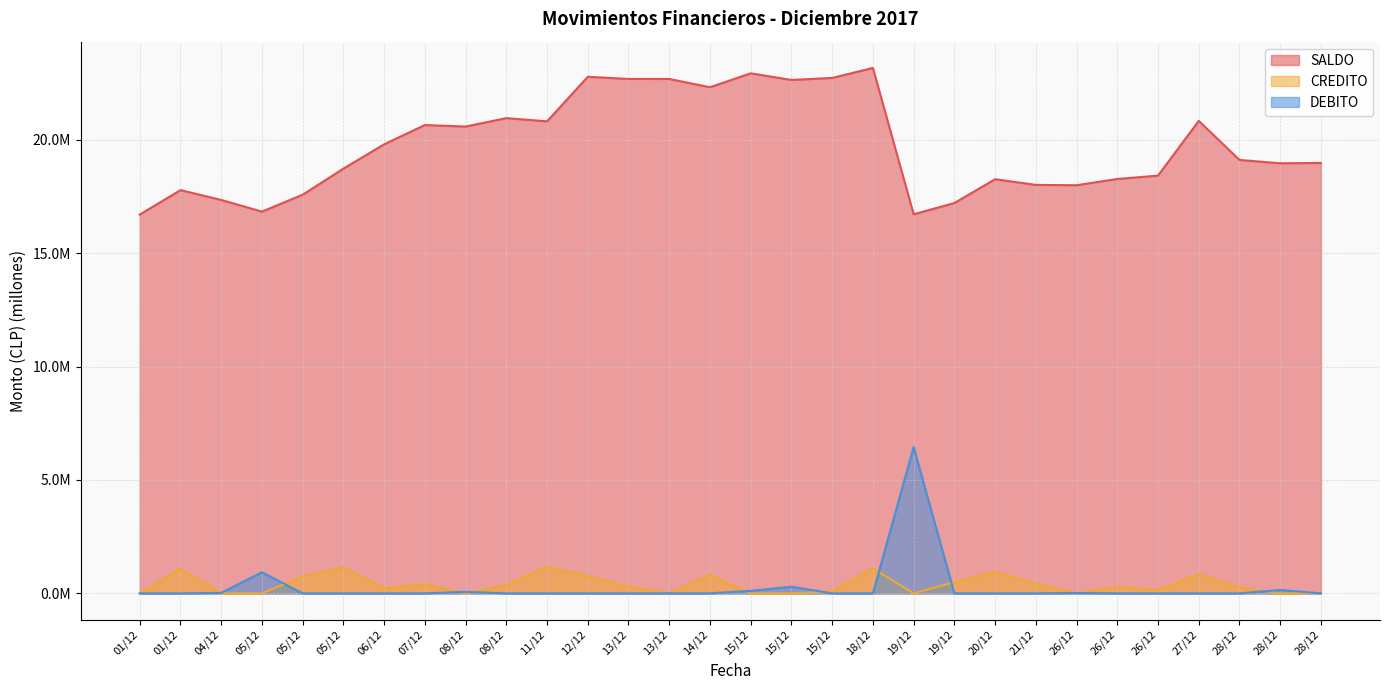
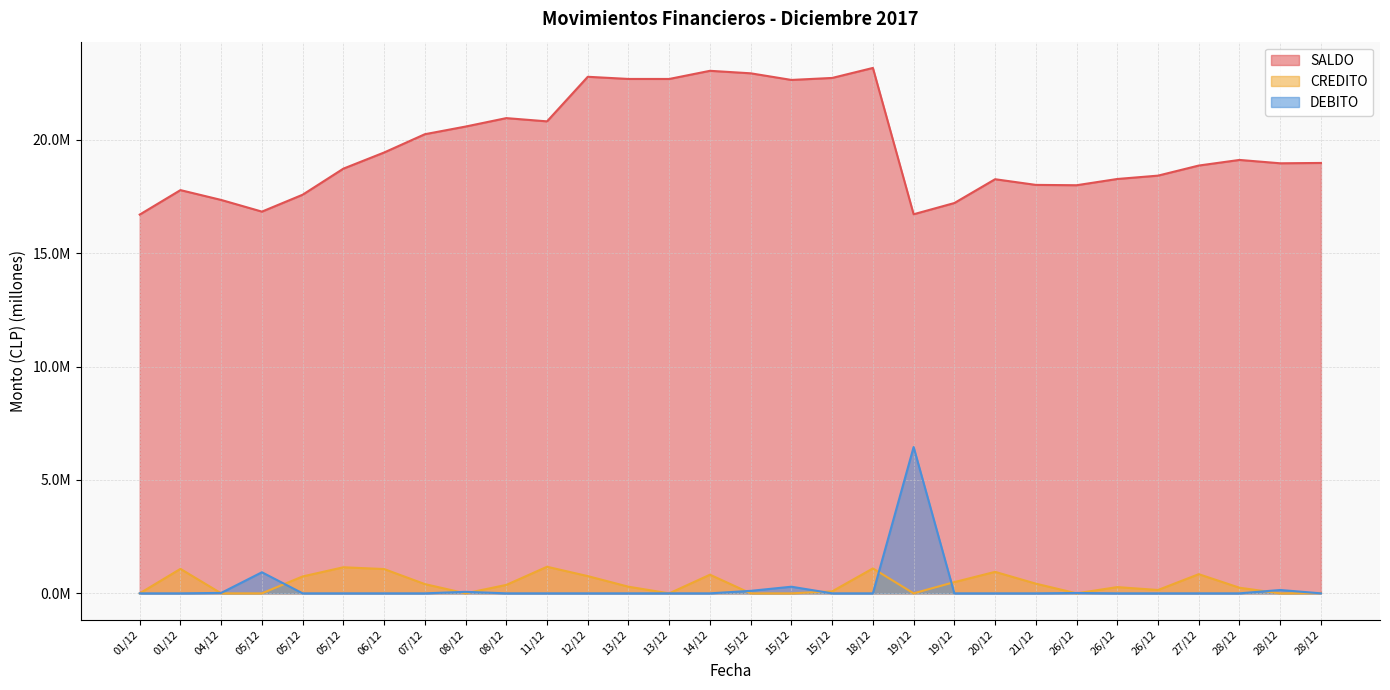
  {
    "SALDO": {
      "04/12": 17300000,
-     "06/12": 19800000,
-     "07/12": 20600000,
+     "06/12": 19400000,
+     "07/12": 20200000,
      "11/12": 20800000,
      "12/12": 22800000,
-     "14/12": 22300000,
+     "14/12": 23000000,
      "18/12": 23200000,
      "20/12": 18300000,
      "21/12": 18000000,
-     "27/12": 20800000
+     "27/12": 18900000
    },
    "CREDITO": {
-     "06/12": 200000,
+     "06/12": 1100000,
      "07/12": 400000,
      "11/12": 1200000,
      "12/12": 800000,
      "14/12": 800000,
      "18/12": 1100000,
      "20/12": 900000,
      "21/12": 400000,
      "27/12": 800000
    },
    "DEBITO": {
      "06/12": 0,
      "07/12": 0,
      "11/12": 0,
      "12/12": 0,
      "14/12": 0,
      "18/12": 0,
      "20/12": 0,
      "21/12": 0,
      "27/12": 0
    }
  }
